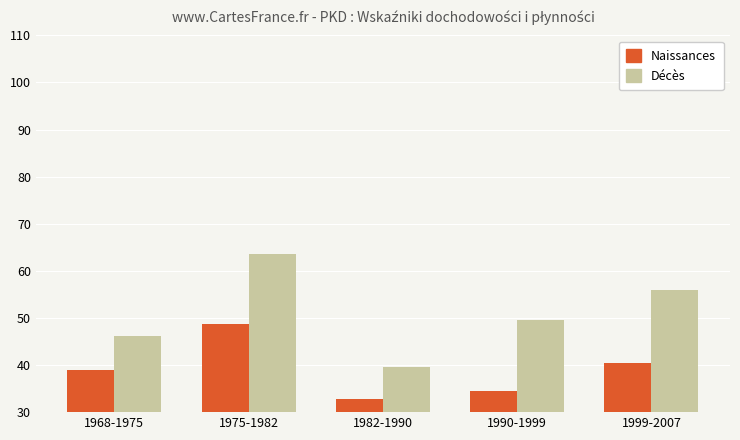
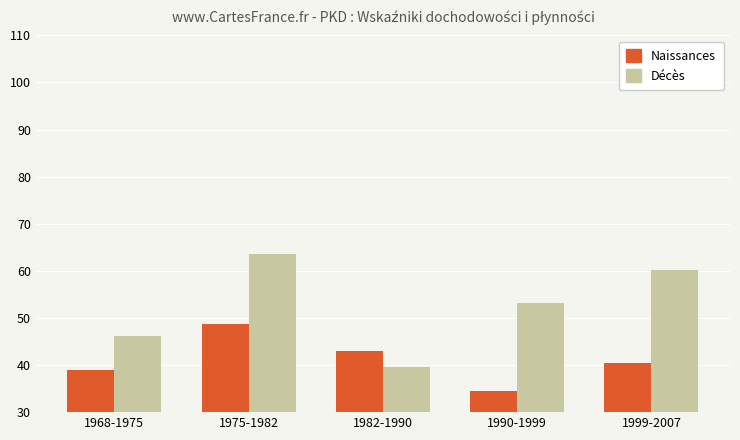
  {
    "Naissances": {
      "1968-1975": 39,
      "1975-1982": 49,
-     "1982-1990": 33,
+     "1982-1990": 43,
      "1990-1999": 35,
      "1999-2007": 41
    },
    "Décès": {
      "1968-1975": 46,
      "1975-1982": 64,
      "1982-1990": 40,
-     "1990-1999": 50,
-     "1999-2007": 56
+     "1990-1999": 53,
+     "1999-2007": 60
    }
  }
